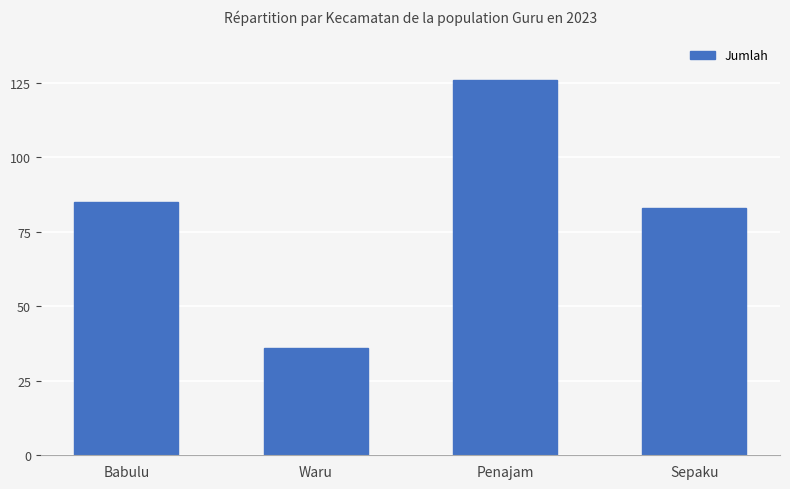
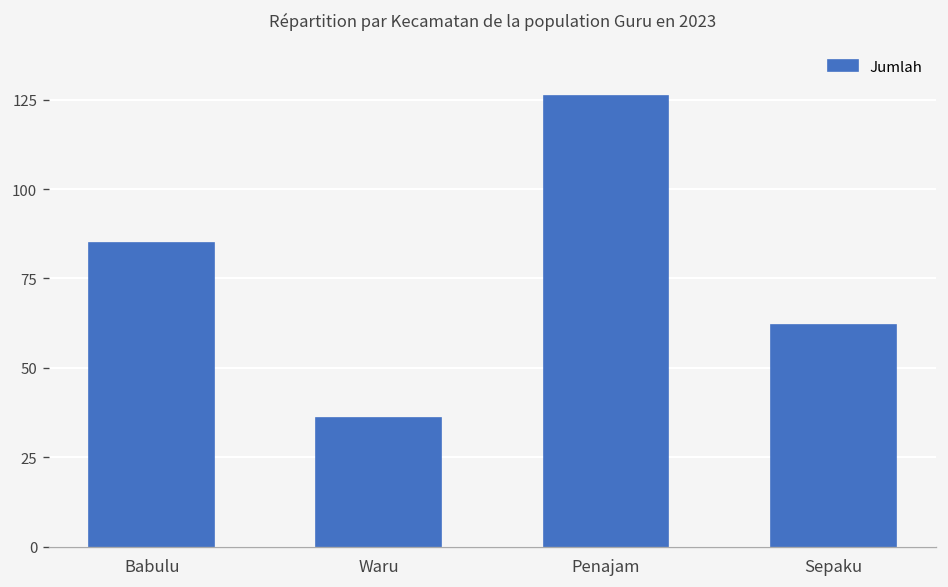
  {
    "Babulu": 85,
    "Waru": 36,
    "Penajam": 126,
-   "Sepaku": 83
+   "Sepaku": 62
  }
